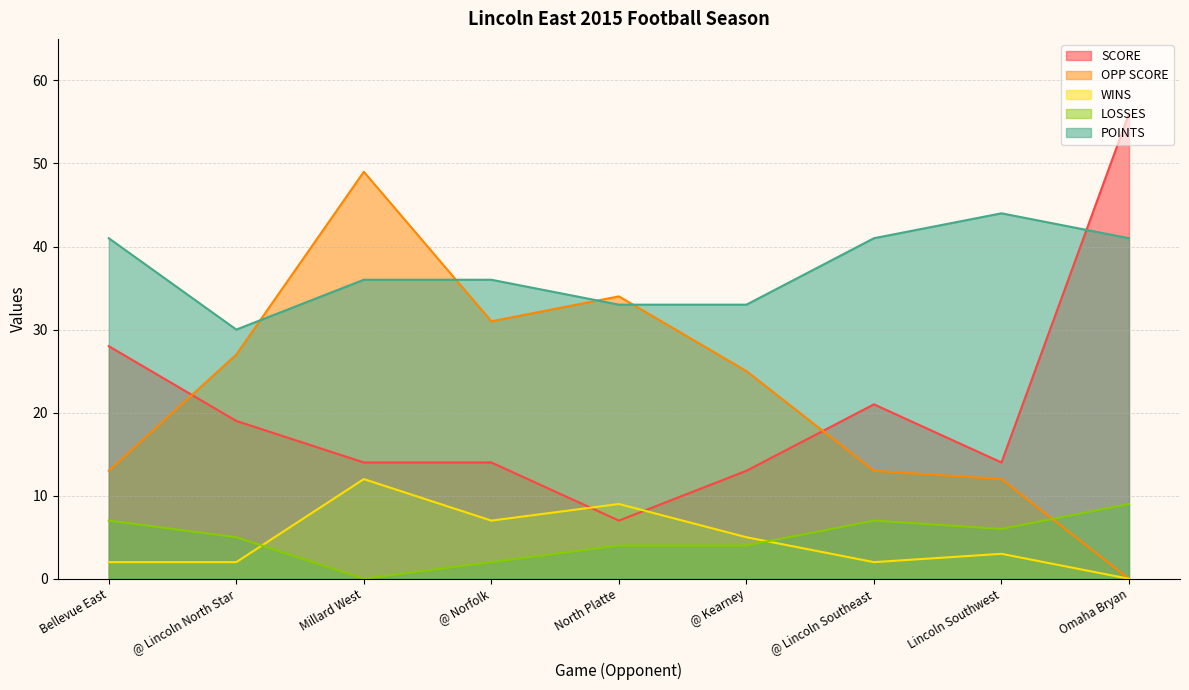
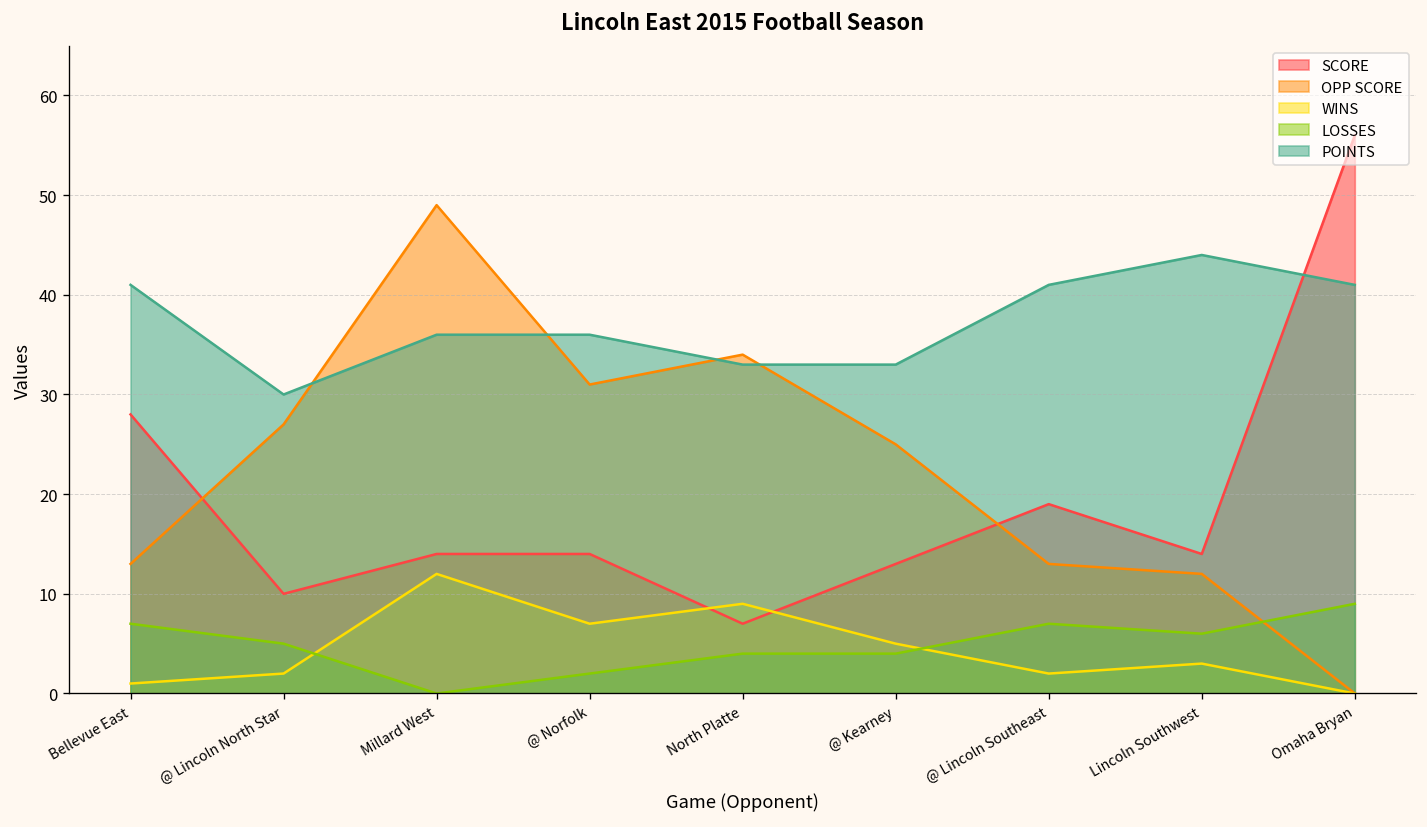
  {
    "SCORE": {
      "Bellevue East": 28,
-     "@ Lincoln North Star": 19,
+     "@ Lincoln North Star": 10,
      "Millard West": 14,
      "@ Norfolk": 14,
      "North Platte": 7,
      "@ Kearney": 13,
-     "@ Lincoln Southeast": 21,
+     "@ Lincoln Southeast": 19,
      "Lincoln Southwest": 14
    },
    "OPP SCORE": {
      "Bellevue East": 13,
      "@ Lincoln North Star": 27,
      "Millard West": 49,
      "@ Norfolk": 31,
      "North Platte": 34,
      "@ Kearney": 25,
      "@ Lincoln Southeast": 13,
      "Lincoln Southwest": 12
    },
    "WINS": {
-     "Bellevue East": 2,
+     "Bellevue East": 1,
      "@ Lincoln North Star": 2,
      "Millard West": 12,
      "@ Norfolk": 7,
      "North Platte": 9,
      "@ Kearney": 5,
      "@ Lincoln Southeast": 2,
      "Lincoln Southwest": 3
    },
    "LOSSES": {
      "Bellevue East": 7,
      "@ Lincoln North Star": 5,
      "Millard West": 0,
      "@ Norfolk": 2,
      "North Platte": 4,
      "@ Kearney": 4,
      "@ Lincoln Southeast": 7,
      "Lincoln Southwest": 6,
      "Omaha Bryan": 9
    },
    "POINTS": {
      "Bellevue East": 41,
      "@ Lincoln North Star": 30,
      "Millard West": 36,
      "@ Norfolk": 36,
      "North Platte": 33,
      "@ Kearney": 33,
      "@ Lincoln Southeast": 41,
      "Lincoln Southwest": 44,
      "Omaha Bryan": 41
    }
  }
